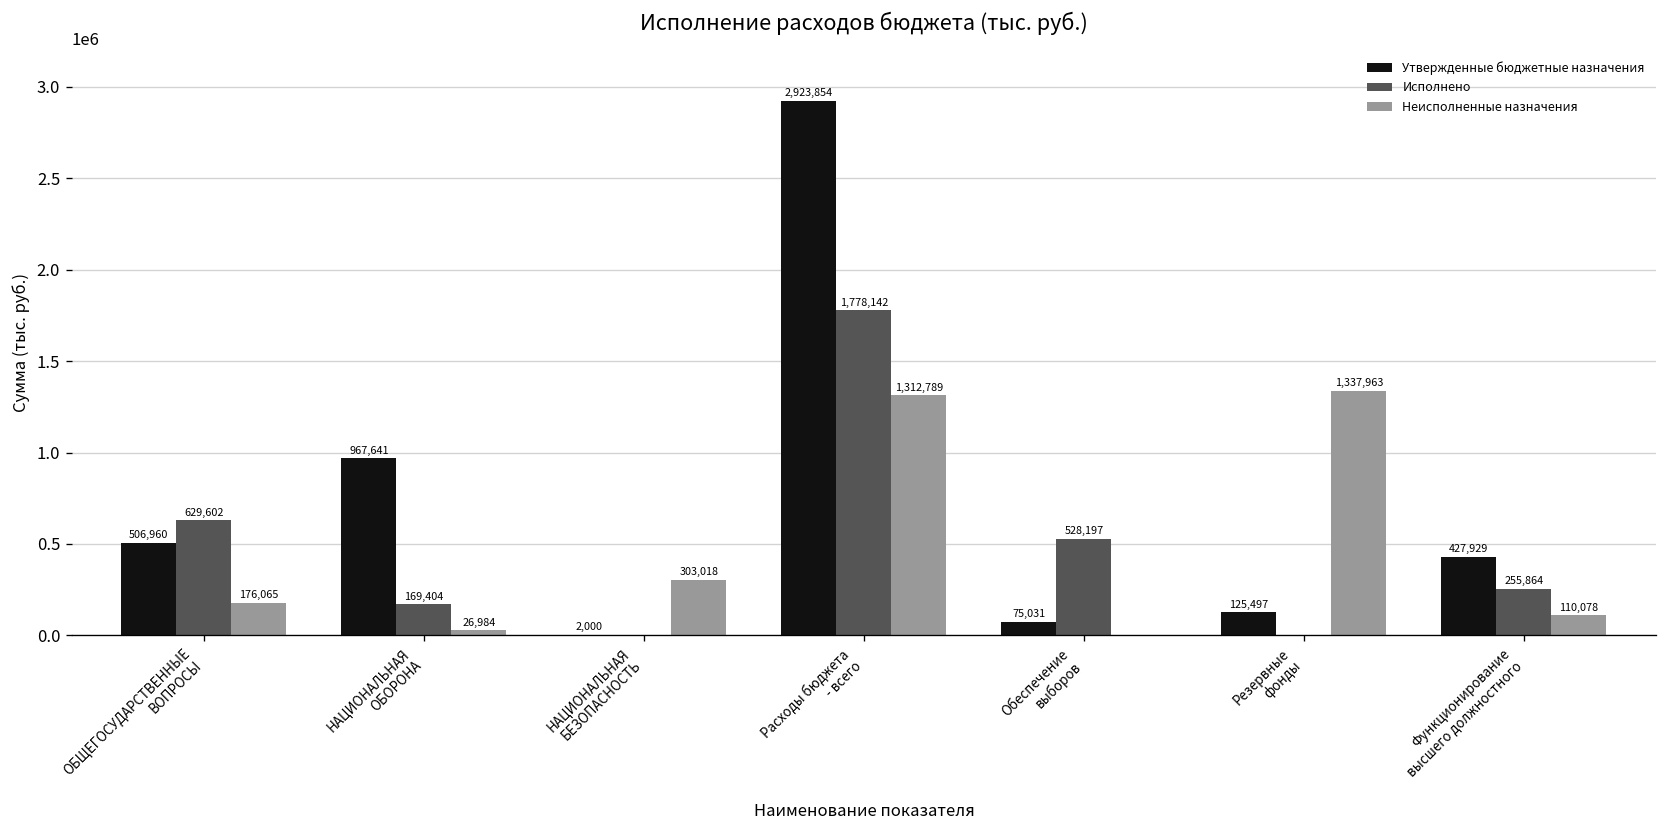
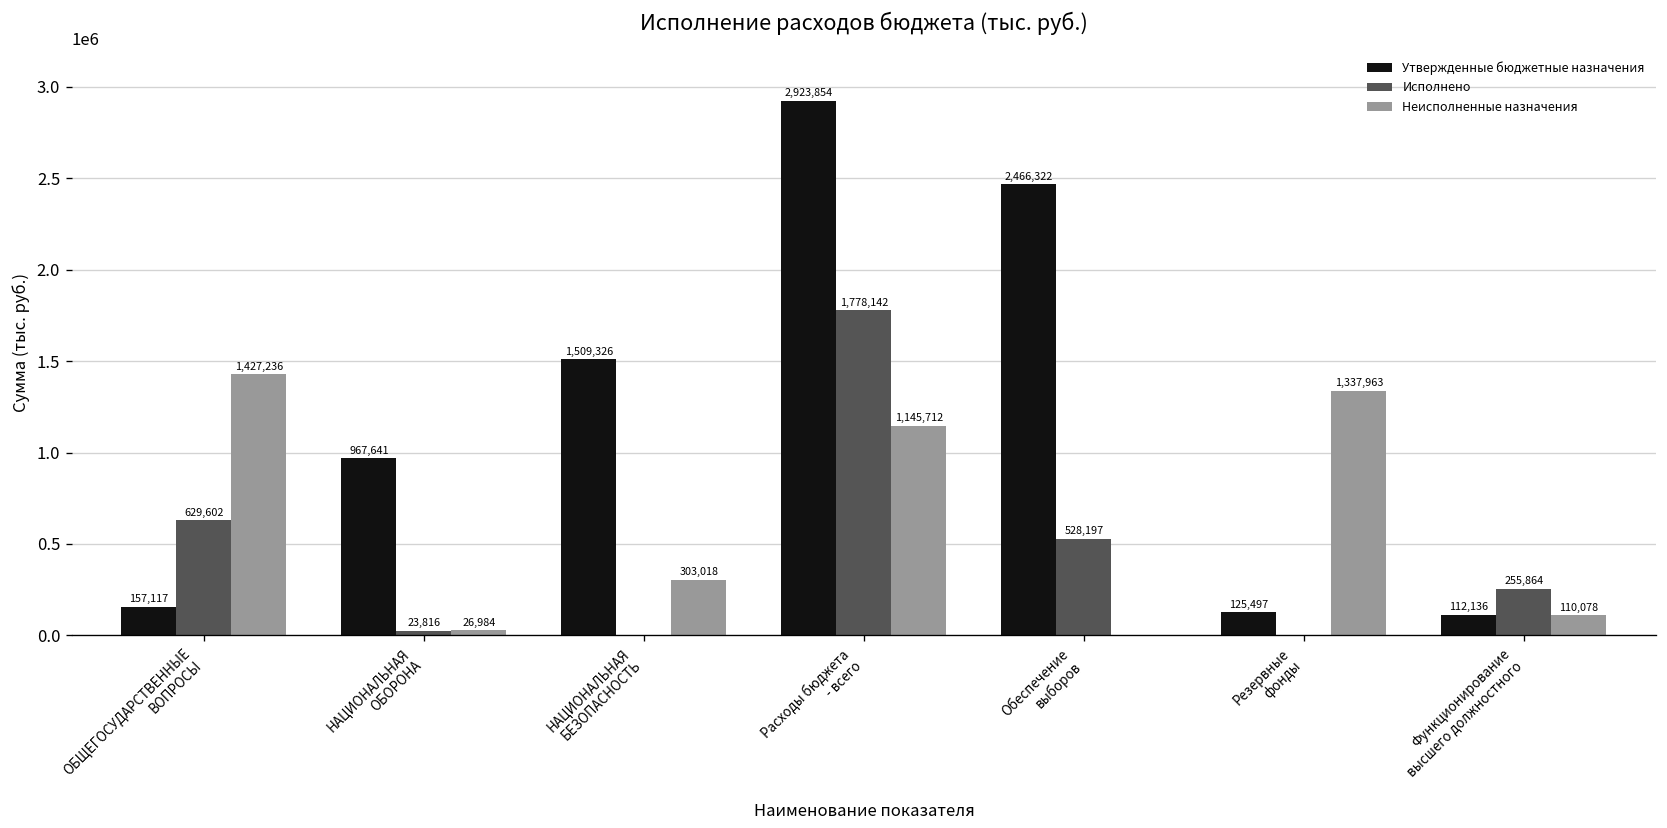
  {
    "Утвержденные бюджетные назначения": {
-     "ОБЩЕГОСУДАРСТВЕННЫЕ ВОПРОСЫ": "506,960",
+     "ОБЩЕГОСУДАРСТВЕННЫЕ ВОПРОСЫ": "157,117",
      "НАЦИОНАЛЬНАЯ ОБОРОНА": "967,641",
-     "НАЦИОНАЛЬНАЯ БЕЗОПАСНОСТЬ": "2,000",
+     "НАЦИОНАЛЬНАЯ БЕЗОПАСНОСТЬ": "1,509,326",
      "Расходы бюджета - всего": "2,923,854",
-     "Обеспечение выборов": "75,031",
+     "Обеспечение выборов": "2,466,322",
      "Резервные фонды": "125,497",
-     "Функционирование высшего должностного": "427,929"
+     "Функционирование высшего должностного": "112,136"
    },
    "Исполнено": {
      "ОБЩЕГОСУДАРСТВЕННЫЕ ВОПРОСЫ": "629,602",
-     "НАЦИОНАЛЬНАЯ ОБОРОНА": "169,404",
+     "НАЦИОНАЛЬНАЯ ОБОРОНА": "23,816",
      "Расходы бюджета - всего": "1,778,142",
      "Обеспечение выборов": "528,197",
      "Функционирование высшего должностного": "255,864"
    },
    "Неисполненные назначения": {
-     "ОБЩЕГОСУДАРСТВЕННЫЕ ВОПРОСЫ": "176,065",
+     "ОБЩЕГОСУДАРСТВЕННЫЕ ВОПРОСЫ": "1,427,236",
      "НАЦИОНАЛЬНАЯ ОБОРОНА": "26,984",
      "НАЦИОНАЛЬНАЯ БЕЗОПАСНОСТЬ": "303,018",
-     "Расходы бюджета - всего": "1,312,789",
+     "Расходы бюджета - всего": "1,145,712",
      "Резервные фонды": "1,337,963",
      "Функционирование высшего должностного": "110,078"
    }
  }
